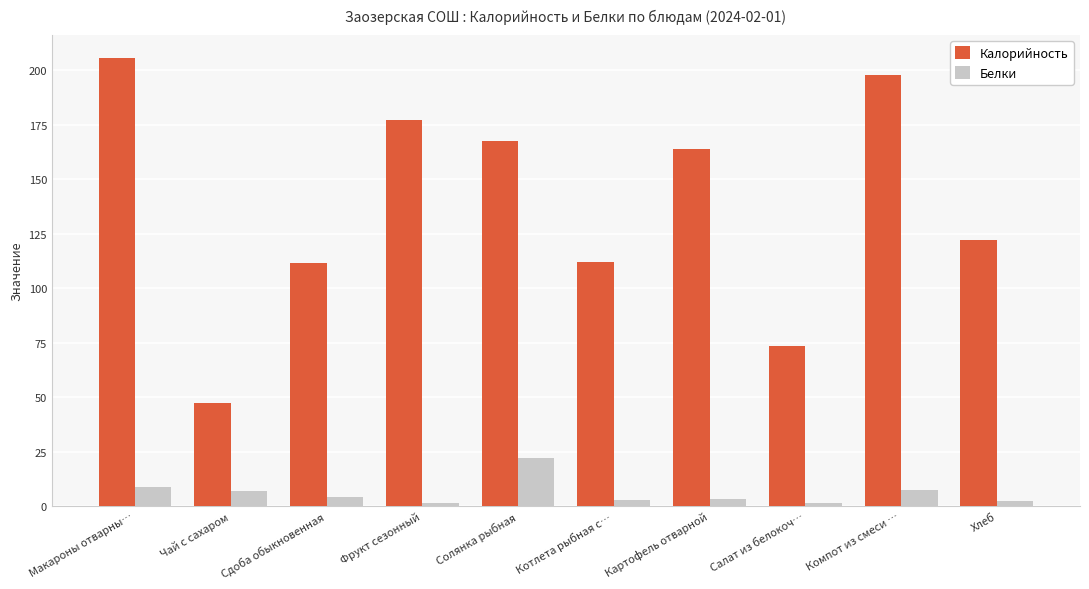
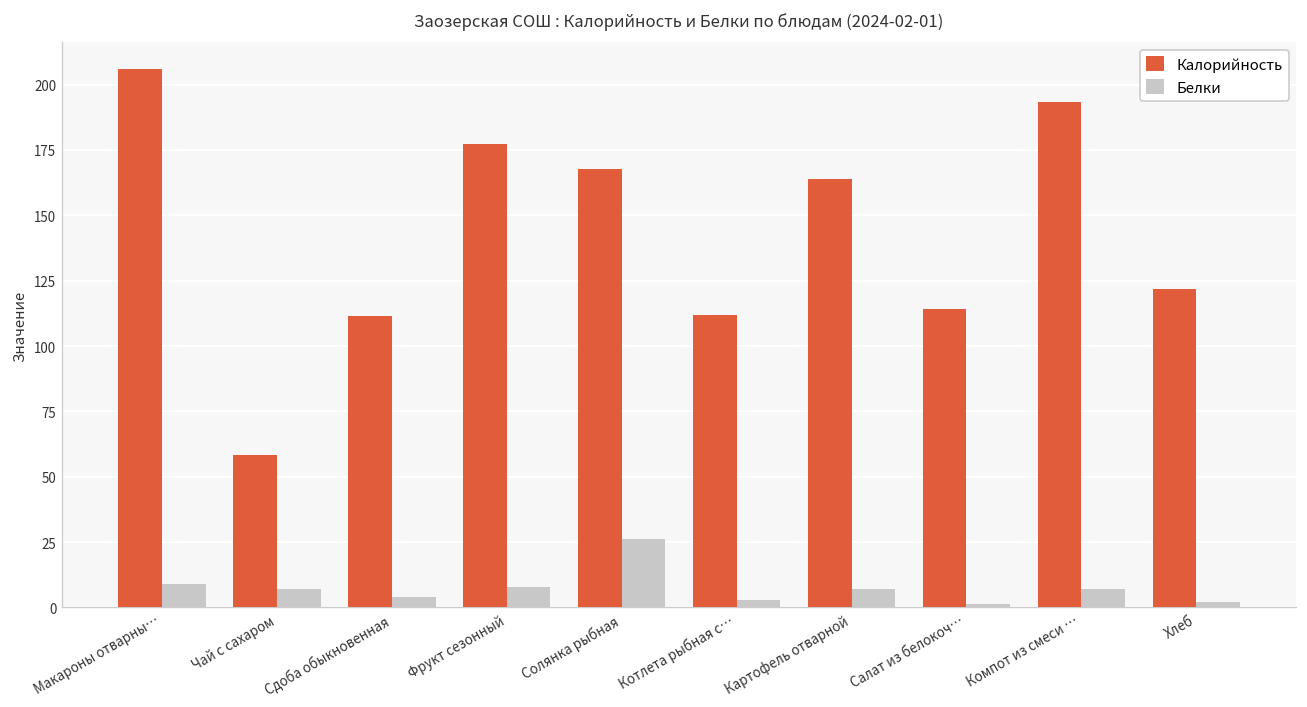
  {
    "Калорийность": {
      "Макароны отварны…": 206,
-     "Чай с сахаром": 47,
+     "Чай с сахаром": 58,
      "Сдоба обыкновенная": 112,
      "Фрукт сезонный": 177,
      "Солянка рыбная": 168,
      "Котлета рыбная с…": 112,
      "Картофель отварной": 164,
-     "Салат из белокоч…": 74,
-     "Компот из смеси …": 198,
+     "Салат из белокоч…": 114,
+     "Компот из смеси …": 193,
      "Хлеб": 122
    },
    "Белки": {
      "Макароны отварны…": 9,
      "Чай с сахаром": 7,
      "Сдоба обыкновенная": 4,
-     "Фрукт сезонный": 2,
-     "Солянка рыбная": 22,
+     "Фрукт сезонный": 8,
+     "Солянка рыбная": 26,
      "Котлета рыбная с…": 3,
-     "Картофель отварной": 3,
+     "Картофель отварной": 7,
      "Салат из белокоч…": 1,
      "Компот из смеси …": 7,
      "Хлеб": 2
    }
  }
